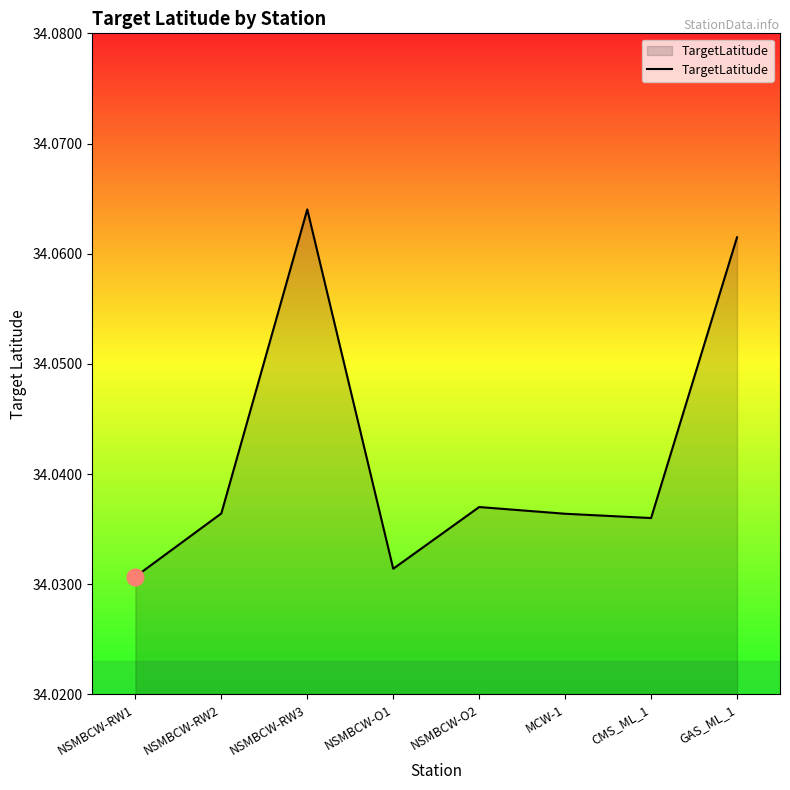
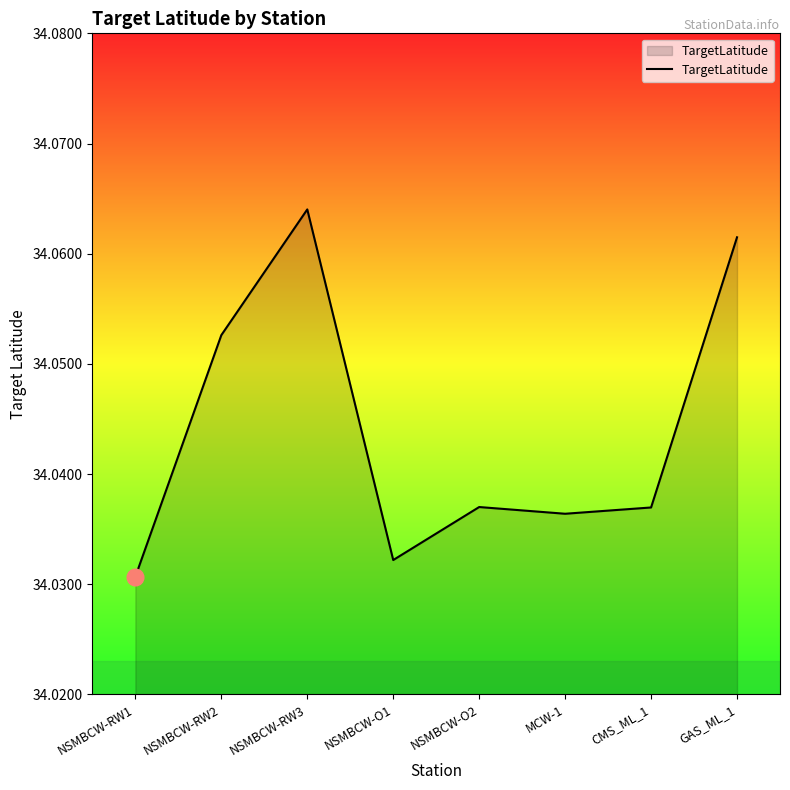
  {
    "TargetLatitude": {
-     "NSMBCW-RW2": 34.0364,
+     "NSMBCW-RW2": 34.0526,
      "NSMBCW-RW3": 34.0640,
-     "NSMBCW-O1": 34.0314,
+     "NSMBCW-O1": 34.0322,
      "NSMBCW-O2": 34.0370,
      "MCW-1": 34.0364,
-     "CMS_ML_1": 34.0360,
+     "CMS_ML_1": 34.0370,
      "GAS_ML_1": 34.0615
    }
  }
